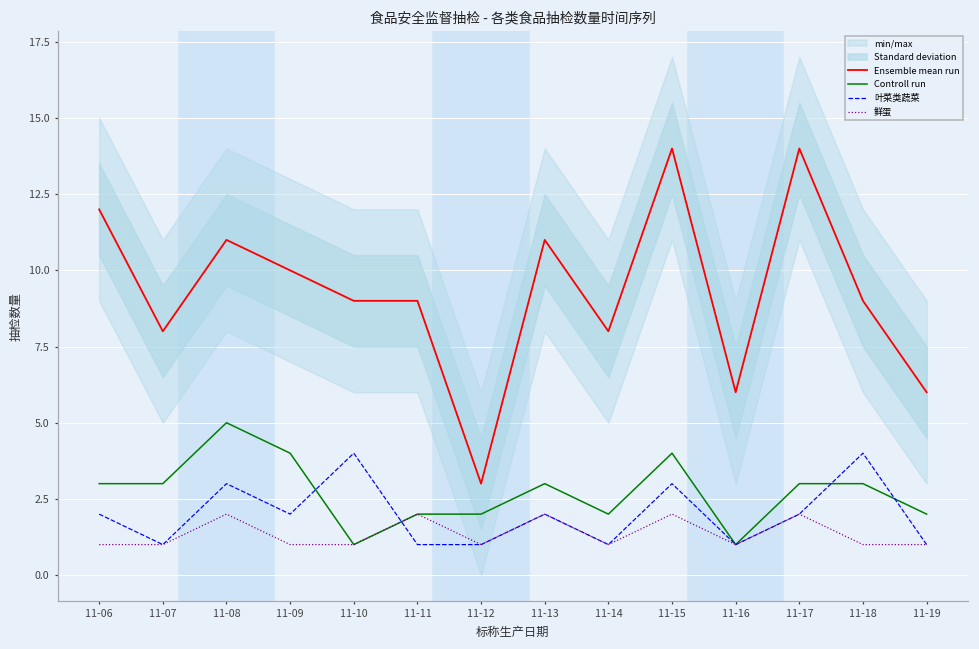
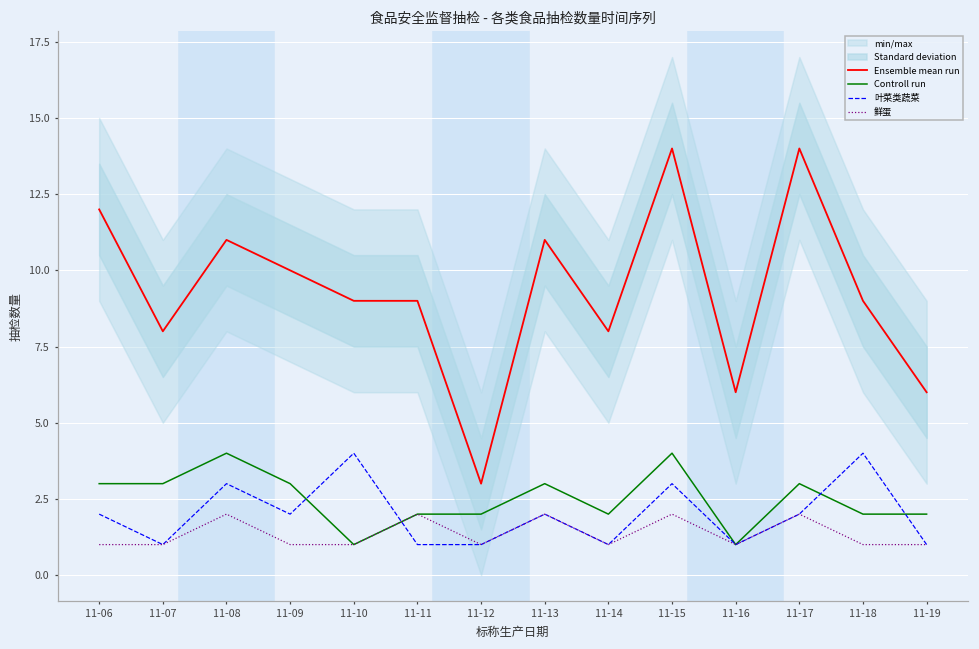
  {
    "Ensemble mean run": {
      "11-06": 12,
      "11-07": 8,
      "11-08": 11,
      "11-09": 10,
      "11-10": 9,
      "11-11": 9,
      "11-12": 3,
      "11-13": 11,
      "11-14": 8,
      "11-15": 14,
      "11-16": 6,
      "11-17": 14,
      "11-18": 9,
      "11-19": 6
    },
    "Controll run": {
      "11-06": 3,
      "11-07": 3,
-     "11-08": 5,
-     "11-09": 4,
+     "11-08": 4,
+     "11-09": 3,
      "11-12": 2,
      "11-13": 3,
      "11-14": 2,
      "11-15": 4,
      "11-17": 3,
-     "11-18": 3,
+     "11-18": 2,
      "11-19": 2
    },
    "叶菜类蔬菜": {
      "11-06": 2,
      "11-08": 3,
      "11-09": 2,
      "11-10": 4,
      "11-11": 1,
      "11-15": 3,
      "11-18": 4
    },
    "鲜蛋": {
      "11-06": 1,
      "11-08": 2,
      "11-09": 1,
      "11-15": 2,
      "11-18": 1
    }
  }
